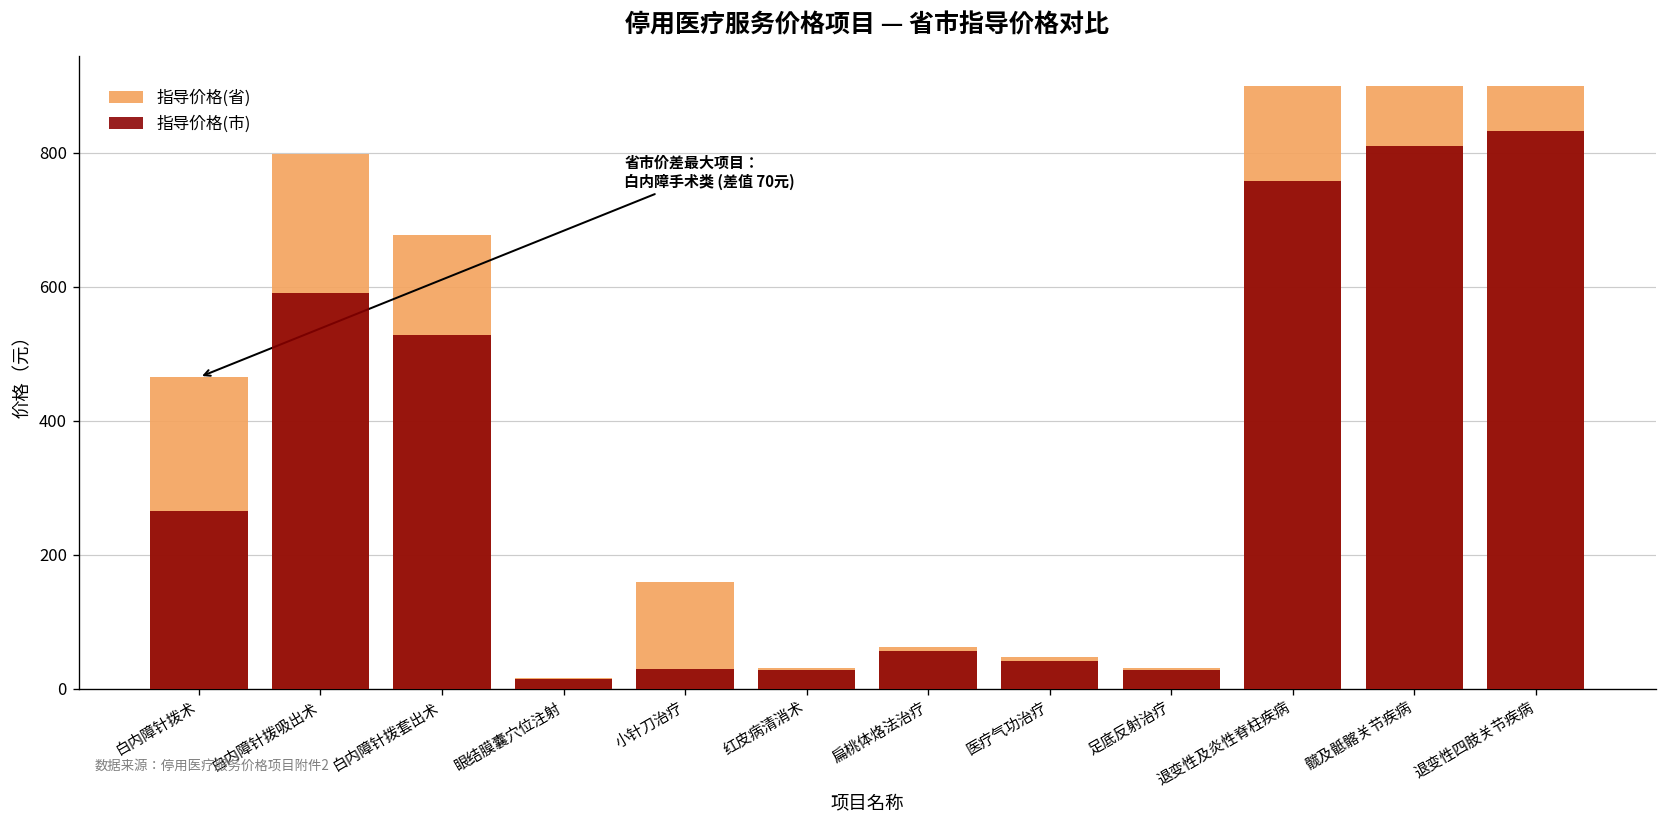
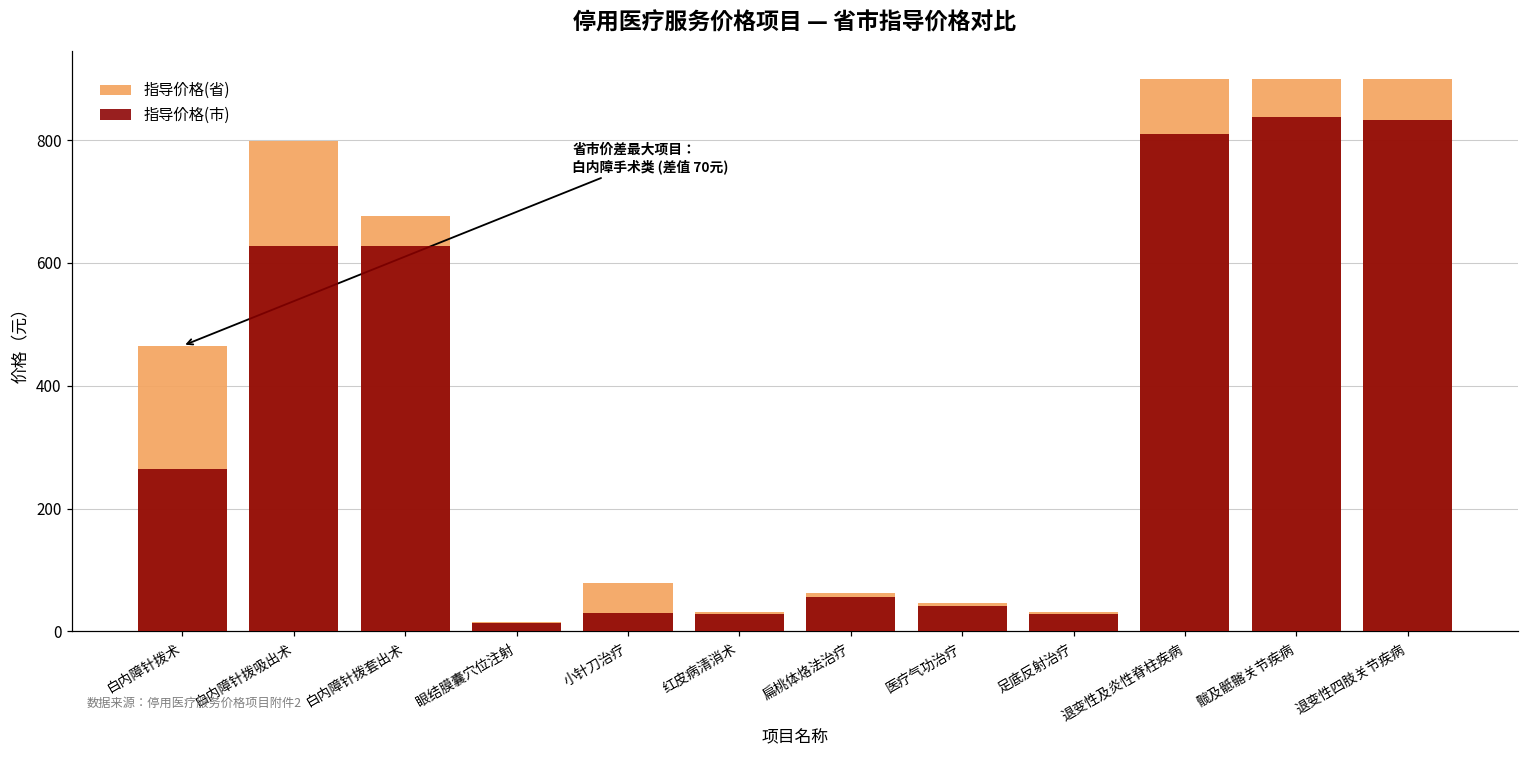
  {
    "指导价格(省)": {
      "白内障针拨术": 470,
      "白内障针拨吸出术": 800,
      "眼结膜囊穴位注射": 20,
-     "小针刀治疗": 160,
+     "小针刀治疗": 80,
      "红皮病清消术": 30,
      "扁桃体烙法治疗": 60,
      "医疗气功治疗": 50,
      "足底反射治疗": 30,
      "退变性及炎性脊柱疾病": 900,
      "髋及骶髂关节疾病": 900,
      "退变性四肢关节疾病": 900
    },
    "指导价格(市)": {
-     "白内障针拨吸出术": 590,
-     "白内障针拨套出术": 530,
+     "白内障针拨吸出术": 630,
+     "白内障针拨套出术": 630,
      "眼结膜囊穴位注射": 10,
      "红皮病清消术": 30,
      "足底反射治疗": 30,
-     "退变性及炎性脊柱疾病": 760,
-     "髋及骶髂关节疾病": 810
+     "退变性及炎性脊柱疾病": 810,
+     "髋及骶髂关节疾病": 840
    }
  }
